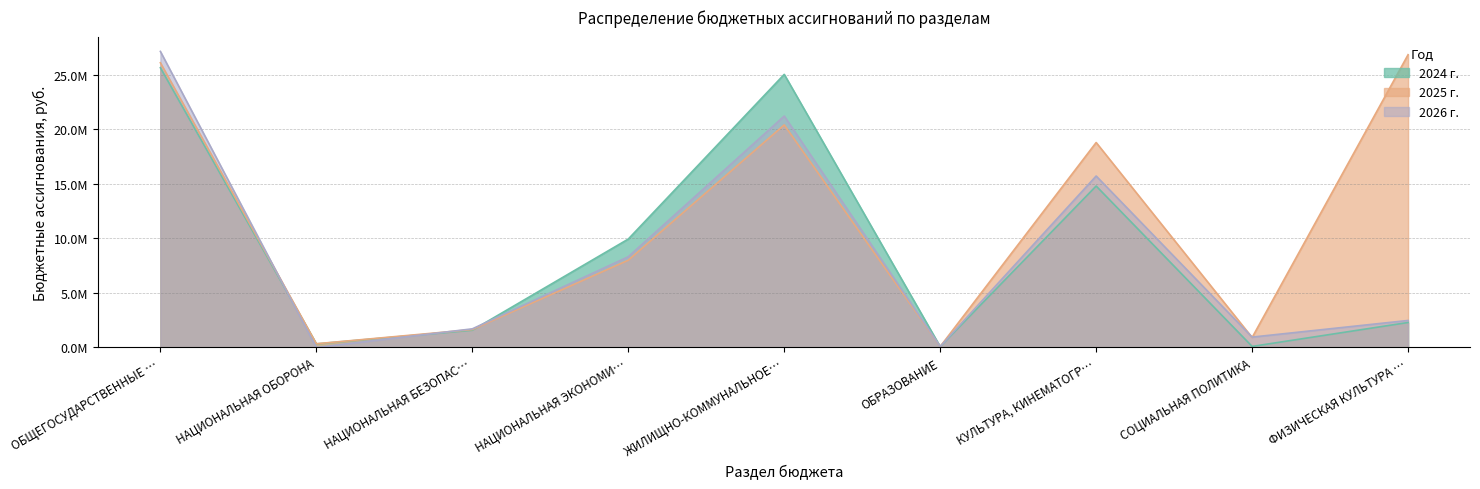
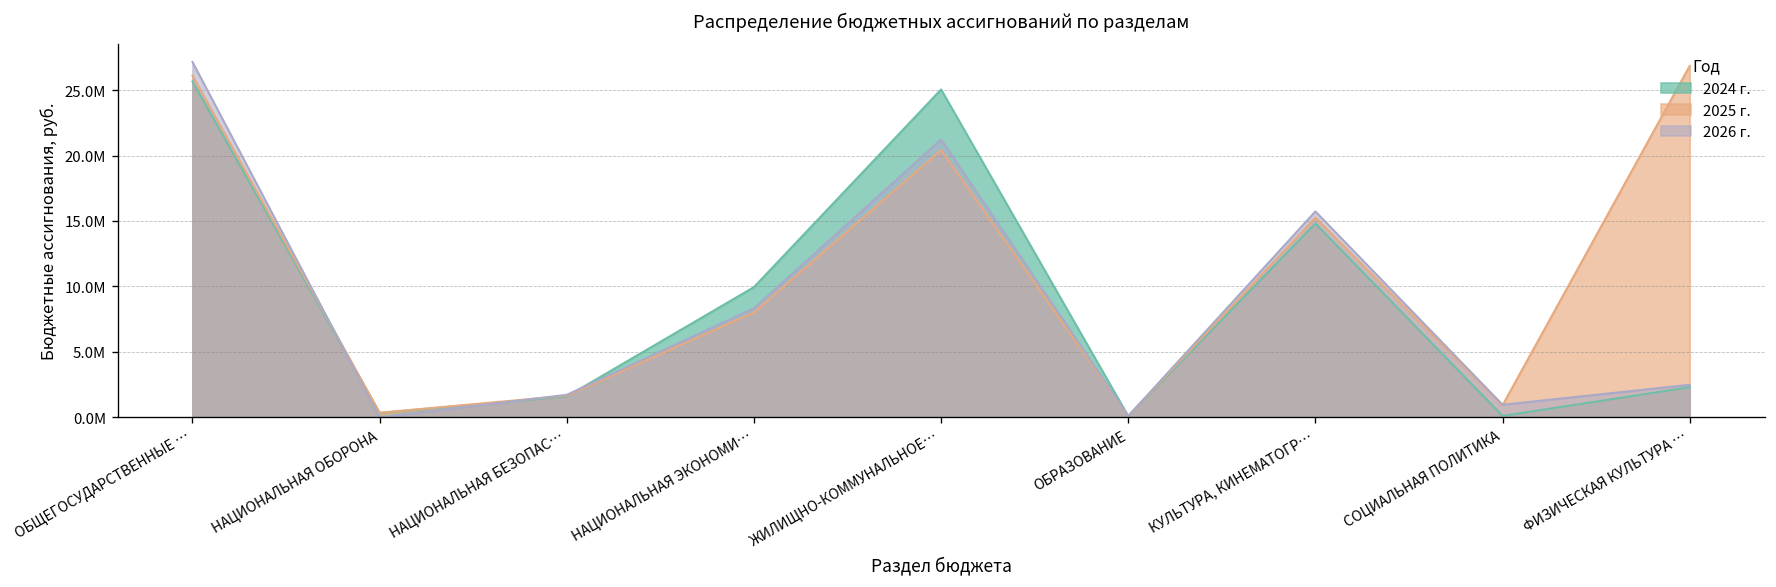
  {
    "2024 г.": {
      "ОБЩЕГОСУДАРСТВЕННЫЕ …": 25700000,
      "НАЦИОНАЛЬНАЯ ЭКОНОМИ…": 9900000,
      "ЖИЛИЩНО-КОММУНАЛЬНОЕ…": 25100000,
      "КУЛЬТУРА, КИНЕМАТОГР…": 14800000,
      "СОЦИАЛЬНАЯ ПОЛИТИКА": 100000
    },
    "2025 г.": {
      "ОБЩЕГОСУДАРСТВЕННЫЕ …": 26100000,
      "НАЦИОНАЛЬНАЯ ЭКОНОМИ…": 8000000,
      "ЖИЛИЩНО-КОММУНАЛЬНОЕ…": 20400000,
-     "КУЛЬТУРА, КИНЕМАТОГР…": 18800000,
+     "КУЛЬТУРА, КИНЕМАТОГР…": 15300000,
      "ФИЗИЧЕСКАЯ КУЛЬТУРА …": 26900000
    },
    "2026 г.": {
      "ОБЩЕГОСУДАРСТВЕННЫЕ …": 27200000,
      "НАЦИОНАЛЬНАЯ ОБОРОНА": 0,
      "НАЦИОНАЛЬНАЯ ЭКОНОМИ…": 8300000,
      "ЖИЛИЩНО-КОММУНАЛЬНОЕ…": 21200000,
      "КУЛЬТУРА, КИНЕМАТОГР…": 15700000
    }
  }
